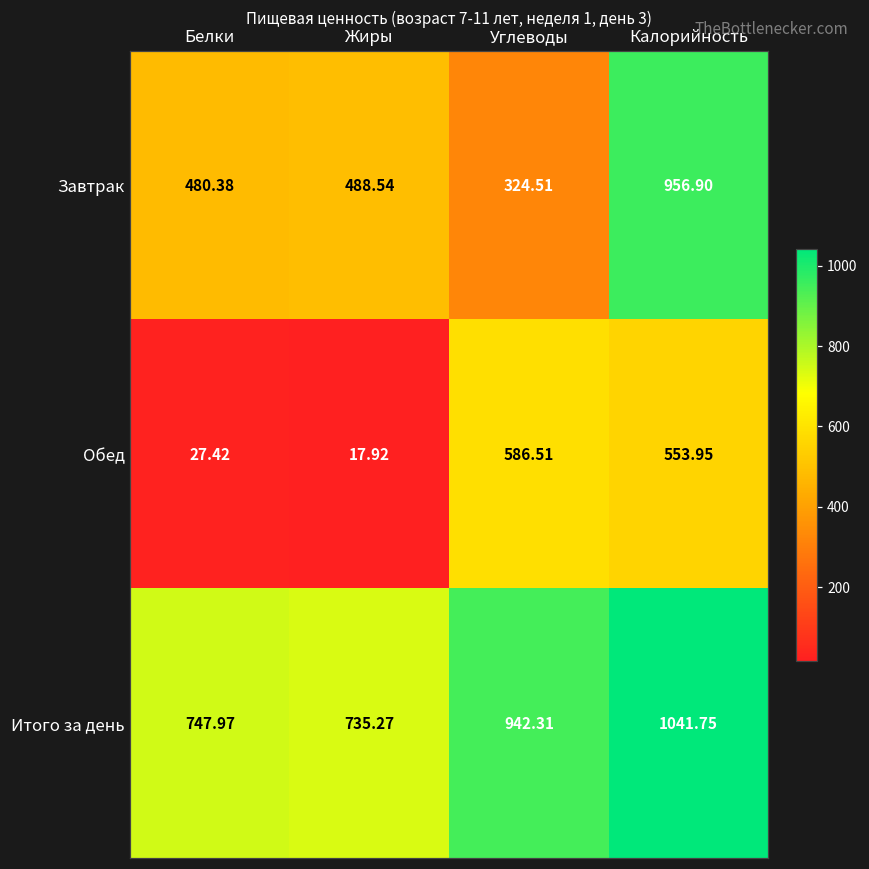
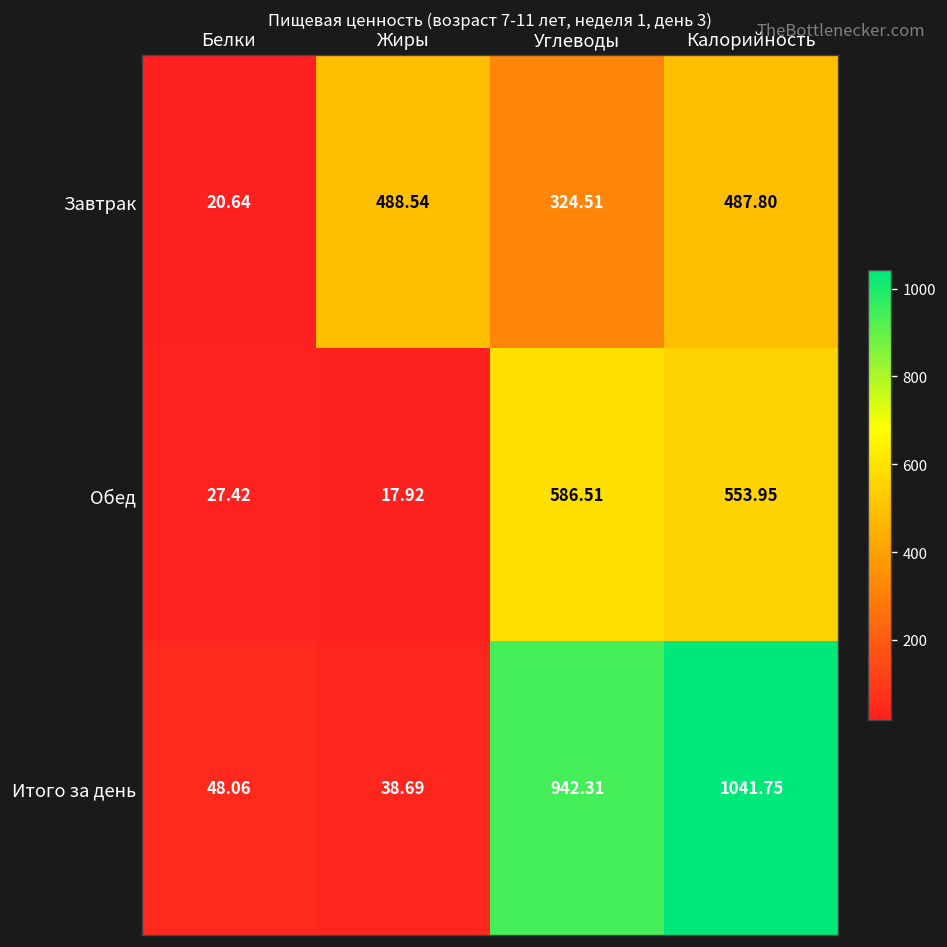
  {
    "Завтрак": {
-     "Белки": 480.38,
+     "Белки": 20.64,
      "Жиры": 488.54,
      "Углеводы": 324.51,
-     "Калорийность": 956.90
+     "Калорийность": 487.80
    },
    "Обед": {
      "Белки": 27.42,
      "Жиры": 17.92,
      "Углеводы": 586.51,
      "Калорийность": 553.95
    },
    "Итого за день": {
-     "Белки": 747.97,
-     "Жиры": 735.27,
+     "Белки": 48.06,
+     "Жиры": 38.69,
      "Углеводы": 942.31,
      "Калорийность": 1041.75
    }
  }
